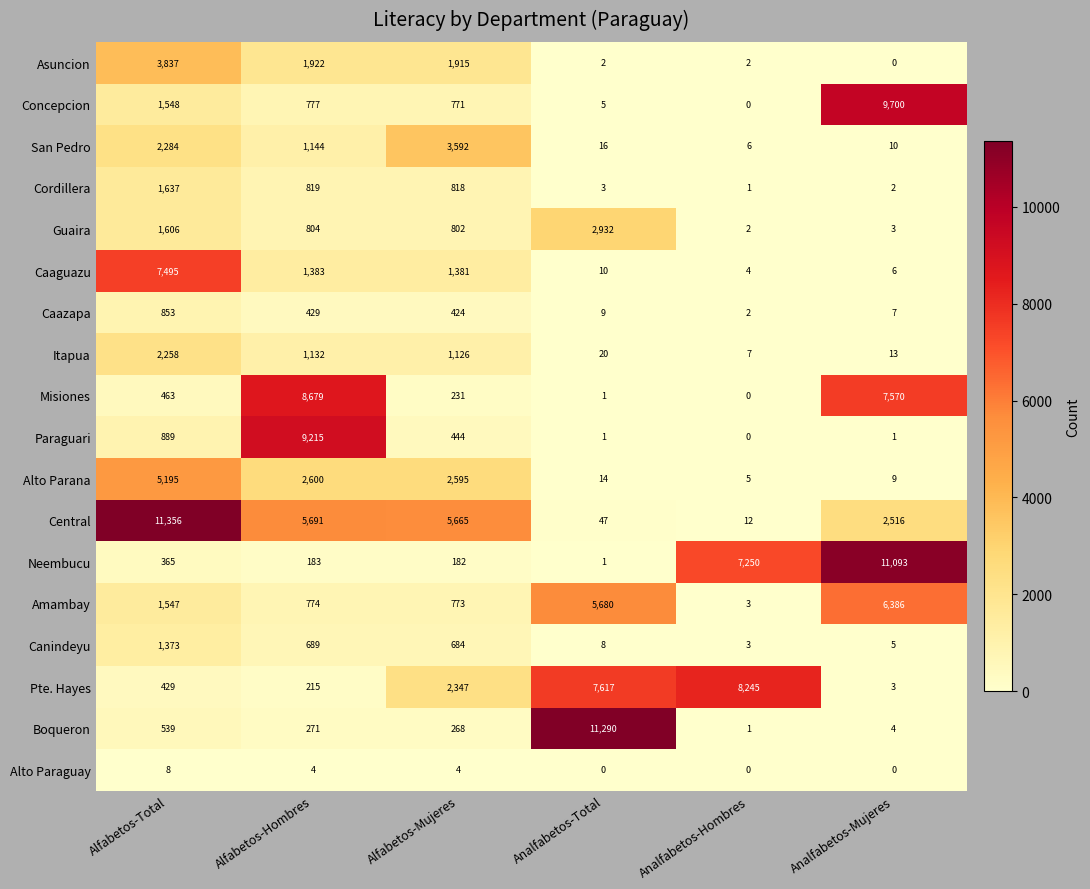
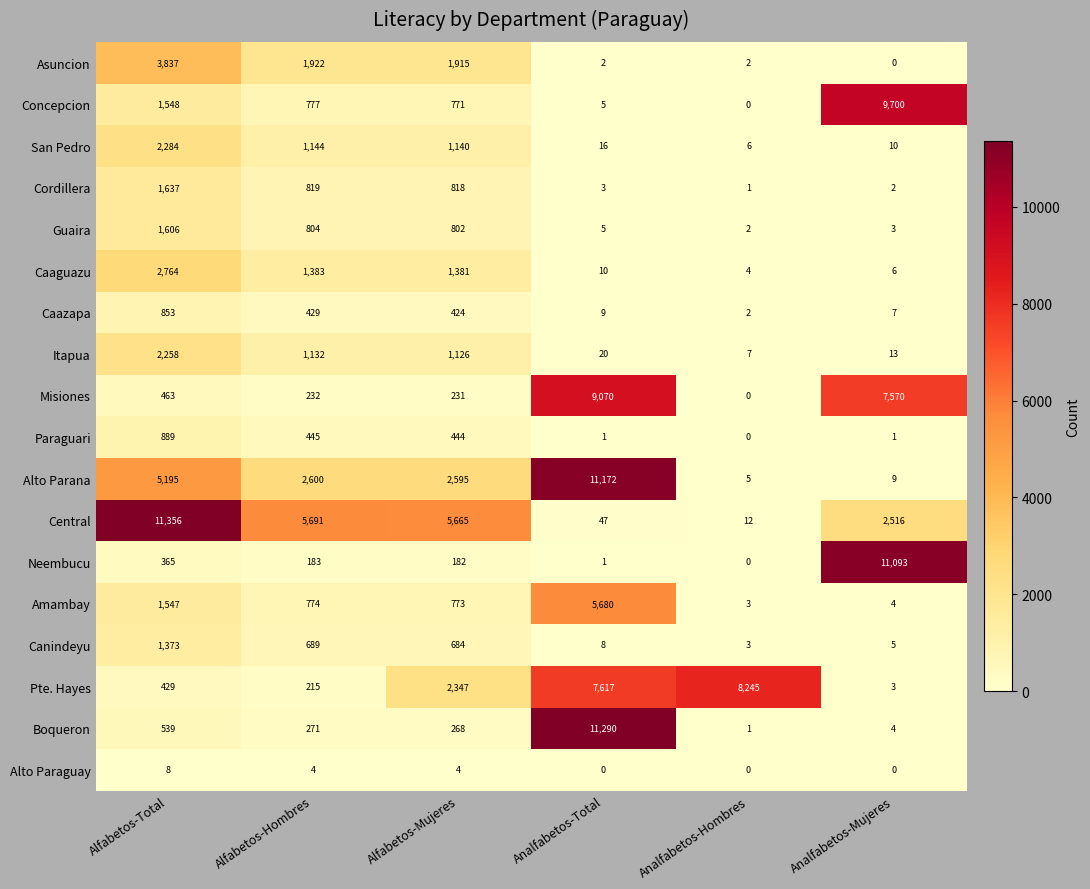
  {
    "Asuncion": {
      "Alfabetos-Total": "3,837",
      "Alfabetos-Hombres": "1,922",
      "Alfabetos-Mujeres": "1,915",
      "Analfabetos-Total": "2",
      "Analfabetos-Hombres": "2",
      "Analfabetos-Mujeres": "0"
    },
    "Concepcion": {
      "Alfabetos-Total": "1,548",
      "Alfabetos-Hombres": "777",
      "Alfabetos-Mujeres": "771",
      "Analfabetos-Total": "5",
      "Analfabetos-Hombres": "0",
      "Analfabetos-Mujeres": "9,700"
    },
    "San Pedro": {
      "Alfabetos-Total": "2,284",
      "Alfabetos-Hombres": "1,144",
-     "Alfabetos-Mujeres": "3,592",
+     "Alfabetos-Mujeres": "1,140",
      "Analfabetos-Total": "16",
      "Analfabetos-Hombres": "6",
      "Analfabetos-Mujeres": "10"
    },
    "Cordillera": {
      "Alfabetos-Total": "1,637",
      "Alfabetos-Hombres": "819",
      "Alfabetos-Mujeres": "818",
      "Analfabetos-Total": "3",
      "Analfabetos-Hombres": "1",
      "Analfabetos-Mujeres": "2"
    },
    "Guaira": {
      "Alfabetos-Total": "1,606",
      "Alfabetos-Hombres": "804",
      "Alfabetos-Mujeres": "802",
-     "Analfabetos-Total": "2,932",
+     "Analfabetos-Total": "5",
      "Analfabetos-Hombres": "2",
      "Analfabetos-Mujeres": "3"
    },
    "Caaguazu": {
-     "Alfabetos-Total": "7,495",
+     "Alfabetos-Total": "2,764",
      "Alfabetos-Hombres": "1,383",
      "Alfabetos-Mujeres": "1,381",
      "Analfabetos-Total": "10",
      "Analfabetos-Hombres": "4",
      "Analfabetos-Mujeres": "6"
    },
    "Caazapa": {
      "Alfabetos-Total": "853",
      "Alfabetos-Hombres": "429",
      "Alfabetos-Mujeres": "424",
      "Analfabetos-Total": "9",
      "Analfabetos-Hombres": "2",
      "Analfabetos-Mujeres": "7"
    },
    "Itapua": {
      "Alfabetos-Total": "2,258",
      "Alfabetos-Hombres": "1,132",
      "Alfabetos-Mujeres": "1,126",
      "Analfabetos-Total": "20",
      "Analfabetos-Hombres": "7",
      "Analfabetos-Mujeres": "13"
    },
    "Misiones": {
      "Alfabetos-Total": "463",
-     "Alfabetos-Hombres": "8,679",
+     "Alfabetos-Hombres": "232",
      "Alfabetos-Mujeres": "231",
-     "Analfabetos-Total": "1",
+     "Analfabetos-Total": "9,070",
      "Analfabetos-Hombres": "0",
      "Analfabetos-Mujeres": "7,570"
    },
    "Paraguari": {
      "Alfabetos-Total": "889",
-     "Alfabetos-Hombres": "9,215",
+     "Alfabetos-Hombres": "445",
      "Alfabetos-Mujeres": "444",
      "Analfabetos-Total": "1",
      "Analfabetos-Hombres": "0",
      "Analfabetos-Mujeres": "1"
    },
    "Alto Parana": {
      "Alfabetos-Total": "5,195",
      "Alfabetos-Hombres": "2,600",
      "Alfabetos-Mujeres": "2,595",
-     "Analfabetos-Total": "14",
+     "Analfabetos-Total": "11,172",
      "Analfabetos-Hombres": "5",
      "Analfabetos-Mujeres": "9"
    },
    "Central": {
      "Alfabetos-Total": "11,356",
      "Alfabetos-Hombres": "5,691",
      "Alfabetos-Mujeres": "5,665",
      "Analfabetos-Total": "47",
      "Analfabetos-Hombres": "12",
      "Analfabetos-Mujeres": "2,516"
    },
    "Neembucu": {
      "Alfabetos-Total": "365",
      "Alfabetos-Hombres": "183",
      "Alfabetos-Mujeres": "182",
      "Analfabetos-Total": "1",
-     "Analfabetos-Hombres": "7,250",
+     "Analfabetos-Hombres": "0",
      "Analfabetos-Mujeres": "11,093"
    },
    "Amambay": {
      "Alfabetos-Total": "1,547",
      "Alfabetos-Hombres": "774",
      "Alfabetos-Mujeres": "773",
      "Analfabetos-Total": "5,680",
      "Analfabetos-Hombres": "3",
-     "Analfabetos-Mujeres": "6,386"
+     "Analfabetos-Mujeres": "4"
    },
    "Canindeyu": {
      "Alfabetos-Total": "1,373",
      "Alfabetos-Hombres": "689",
      "Alfabetos-Mujeres": "684",
      "Analfabetos-Total": "8",
      "Analfabetos-Hombres": "3",
      "Analfabetos-Mujeres": "5"
    },
    "Pte. Hayes": {
      "Alfabetos-Total": "429",
      "Alfabetos-Hombres": "215",
      "Alfabetos-Mujeres": "2,347",
      "Analfabetos-Total": "7,617",
      "Analfabetos-Hombres": "8,245",
      "Analfabetos-Mujeres": "3"
    },
    "Boqueron": {
      "Alfabetos-Total": "539",
      "Alfabetos-Hombres": "271",
      "Alfabetos-Mujeres": "268",
      "Analfabetos-Total": "11,290",
      "Analfabetos-Hombres": "1",
      "Analfabetos-Mujeres": "4"
    },
    "Alto Paraguay": {
      "Alfabetos-Total": "8",
      "Alfabetos-Hombres": "4",
      "Alfabetos-Mujeres": "4",
      "Analfabetos-Total": "0",
      "Analfabetos-Hombres": "0",
      "Analfabetos-Mujeres": "0"
    }
  }
